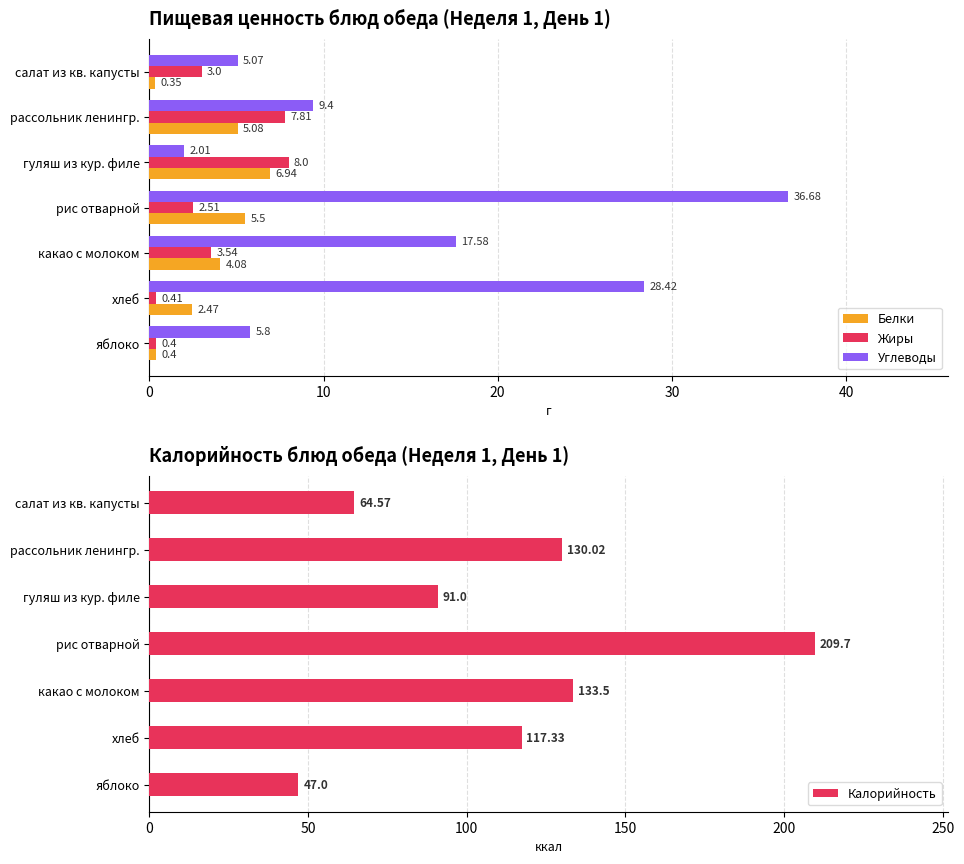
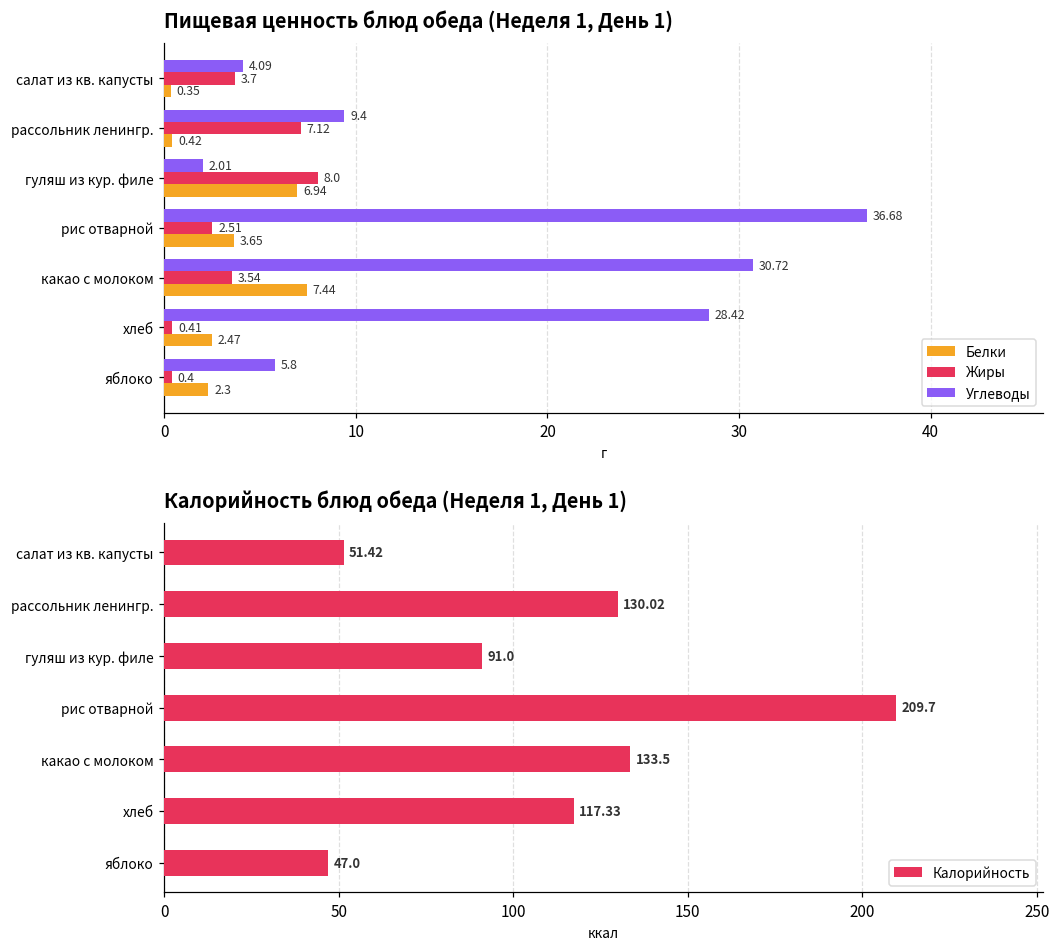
  {
    "Пищевая ценность блюд обеда (Неделя 1, День 1)": {
      "Белки": {
        "салат из кв. капусты": 0.35,
-       "рассольник ленингр.": 5.08,
+       "рассольник ленингр.": 0.42,
        "гуляш из кур. филе": 6.94,
-       "рис отварной": 5.5,
-       "какао с молоком": 4.08,
+       "рис отварной": 3.65,
+       "какао с молоком": 7.44,
        "хлеб": 2.47,
-       "яблоко": 0.4
+       "яблоко": 2.3
      },
      "Жиры": {
-       "салат из кв. капусты": 3.0,
-       "рассольник ленингр.": 7.81,
+       "салат из кв. капусты": 3.7,
+       "рассольник ленингр.": 7.12,
        "гуляш из кур. филе": 8.0,
        "рис отварной": 2.51,
        "какао с молоком": 3.54,
        "хлеб": 0.41,
        "яблоко": 0.4
      },
      "Углеводы": {
-       "салат из кв. капусты": 5.07,
+       "салат из кв. капусты": 4.09,
        "рассольник ленингр.": 9.4,
        "гуляш из кур. филе": 2.01,
        "рис отварной": 36.68,
-       "какао с молоком": 17.58,
+       "какао с молоком": 30.72,
        "хлеб": 28.42,
        "яблоко": 5.8
      }
    },
    "Калорийность блюд обеда (Неделя 1, День 1)": {
-     "салат из кв. капусты": 64.57,
+     "салат из кв. капусты": 51.42,
      "рассольник ленингр.": 130.02,
      "гуляш из кур. филе": 91.0,
      "рис отварной": 209.7,
      "какао с молоком": 133.5,
      "хлеб": 117.33,
      "яблоко": 47.0
    }
  }
